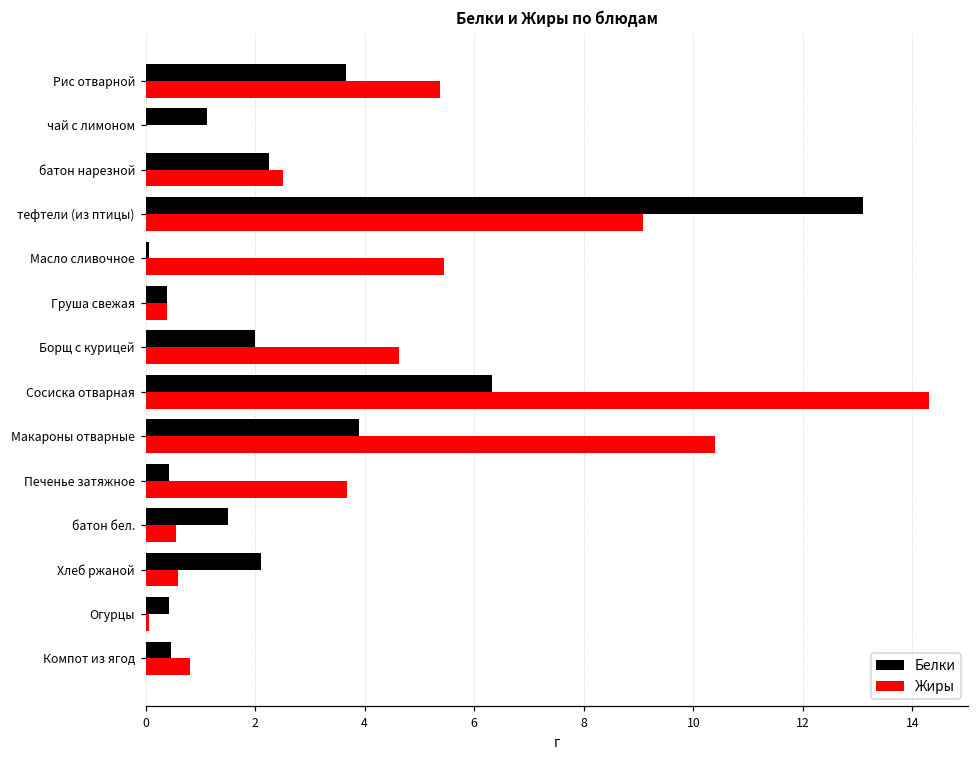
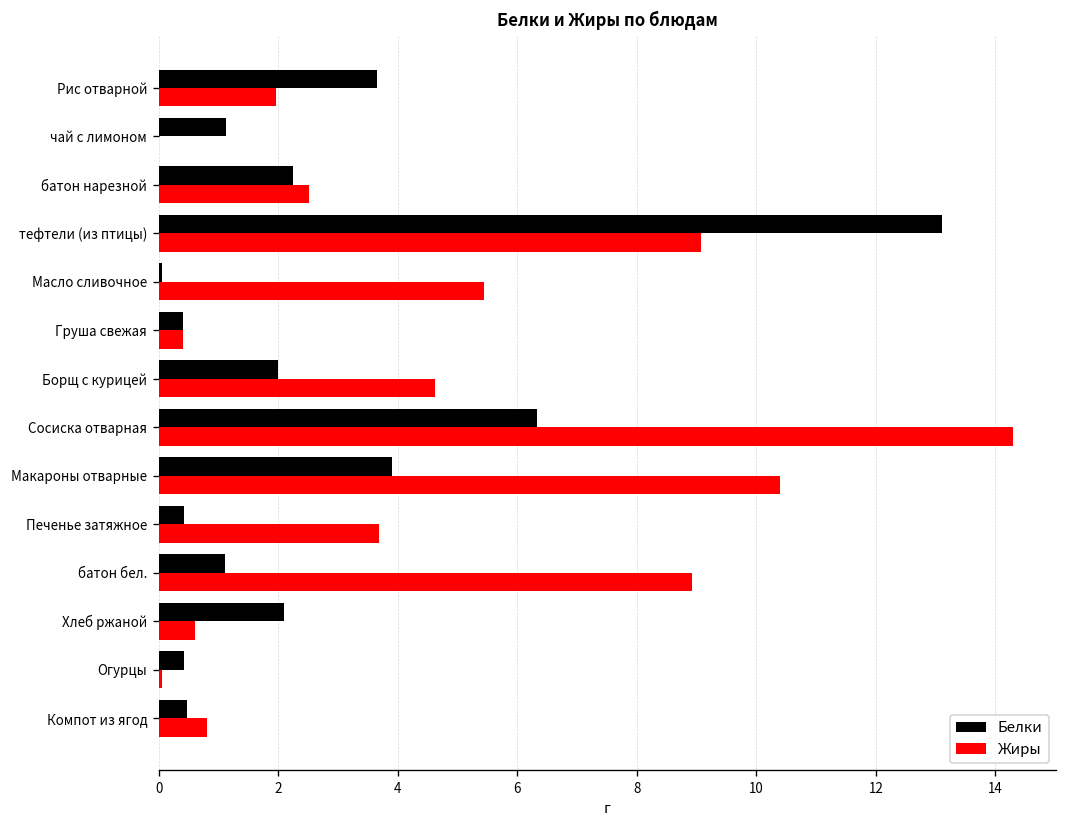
  {
    "Белки": {
      "Рис отварной": 3.7,
      "чай с лимоном": 1.1,
      "батон нарезной": 2.3,
      "тефтели (из птицы)": 13.1,
      "Масло сливочное": 0.1,
      "Груша свежая": 0.4,
      "Борщ с курицей": 2.0,
      "Сосиска отварная": 6.3,
      "Макароны отварные": 3.9,
      "Печенье затяжное": 0.4,
-     "батон бел.": 1.5,
+     "батон бел.": 1.1,
      "Хлеб ржаной": 2.1,
      "Огурцы": 0.4,
      "Компот из ягод": 0.5
    },
    "Жиры": {
-     "Рис отварной": 5.4,
+     "Рис отварной": 2.0,
      "батон нарезной": 2.5,
      "тефтели (из птицы)": 9.1,
      "Масло сливочное": 5.4,
      "Груша свежая": 0.4,
      "Борщ с курицей": 4.6,
      "Сосиска отварная": 14.3,
      "Макароны отварные": 10.4,
      "Печенье затяжное": 3.7,
-     "батон бел.": 0.6,
+     "батон бел.": 8.9,
      "Хлеб ржаной": 0.6,
      "Огурцы": 0.1,
      "Компот из ягод": 0.8
    }
  }
